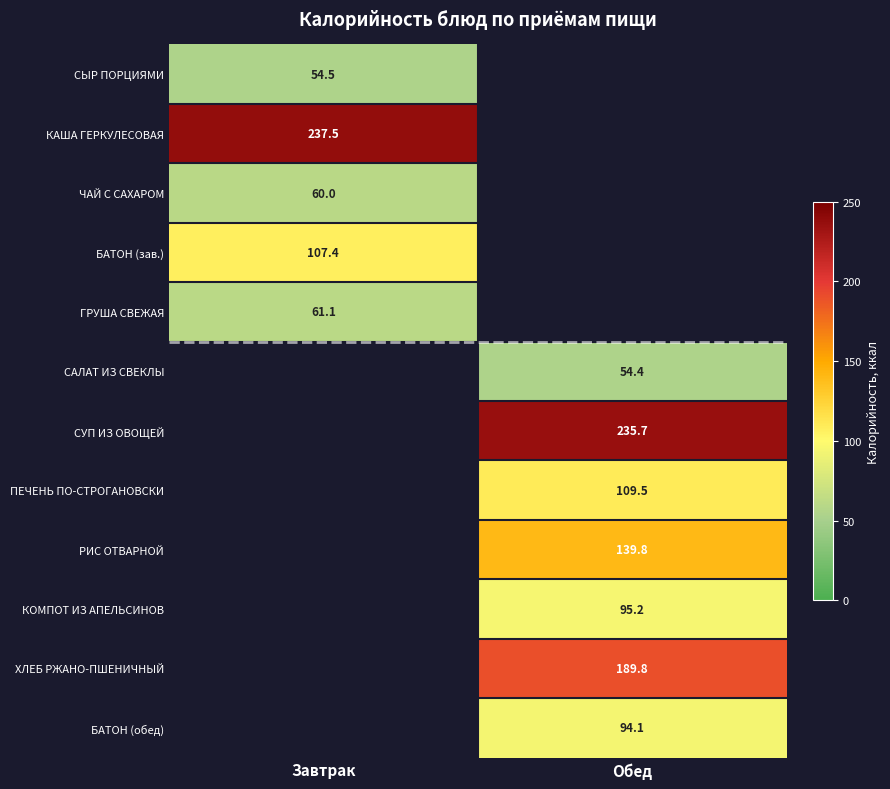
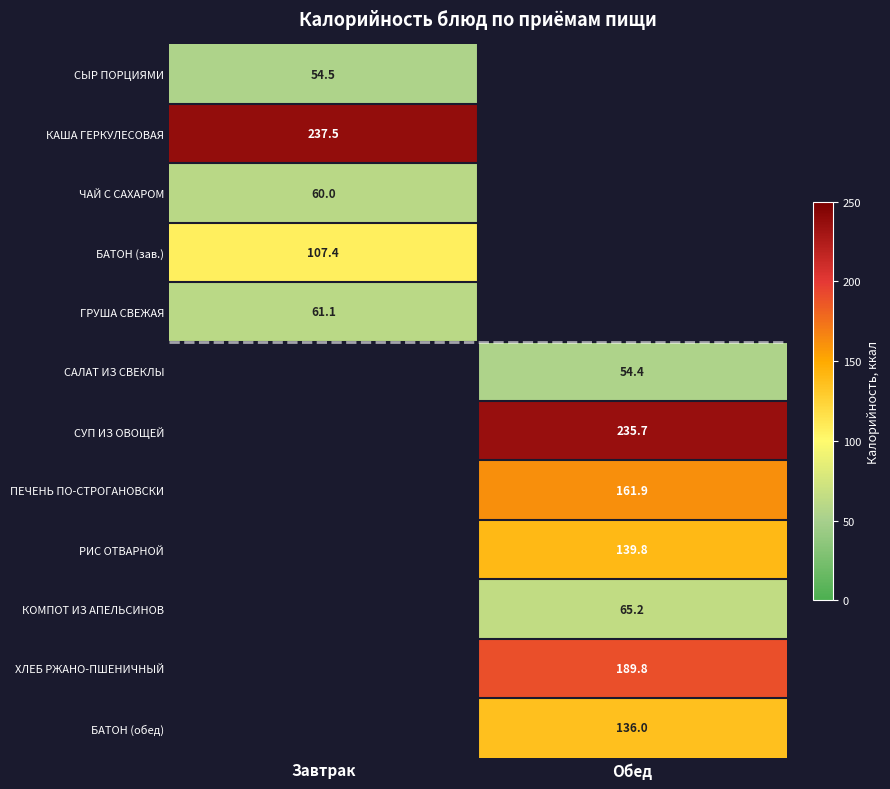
  {
    "СЫР ПОРЦИЯМИ": {
      "Завтрак": 54.5
    },
    "КАША ГЕРКУЛЕСОВАЯ": {
      "Завтрак": 237.5
    },
    "ЧАЙ С САХАРОМ": {
      "Завтрак": 60.0
    },
    "БАТОН (зав.)": {
      "Завтрак": 107.4
    },
    "ГРУША СВЕЖАЯ": {
      "Завтрак": 61.1
    },
    "САЛАТ ИЗ СВЕКЛЫ": {
      "Обед": 54.4
    },
    "СУП ИЗ ОВОЩЕЙ": {
      "Обед": 235.7
    },
    "ПЕЧЕНЬ ПО-СТРОГАНОВСКИ": {
-     "Обед": 109.5
+     "Обед": 161.9
    },
    "РИС ОТВАРНОЙ": {
      "Обед": 139.8
    },
    "КОМПОТ ИЗ АПЕЛЬСИНОВ": {
-     "Обед": 95.2
+     "Обед": 65.2
    },
    "ХЛЕБ РЖАНО-ПШЕНИЧНЫЙ": {
      "Обед": 189.8
    },
    "БАТОН (обед)": {
-     "Обед": 94.1
+     "Обед": 136.0
    }
  }
